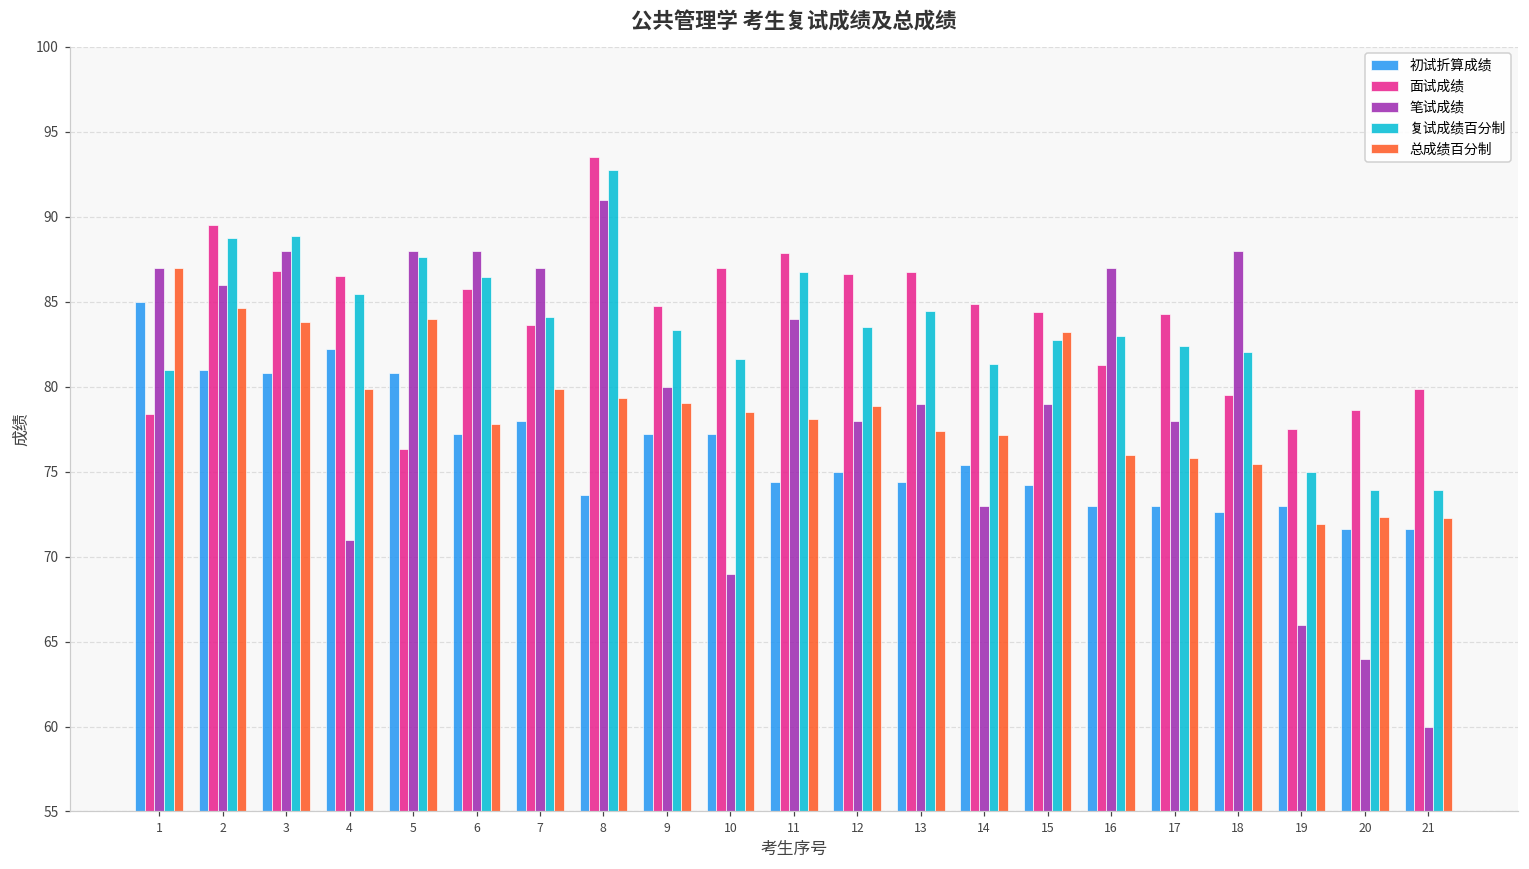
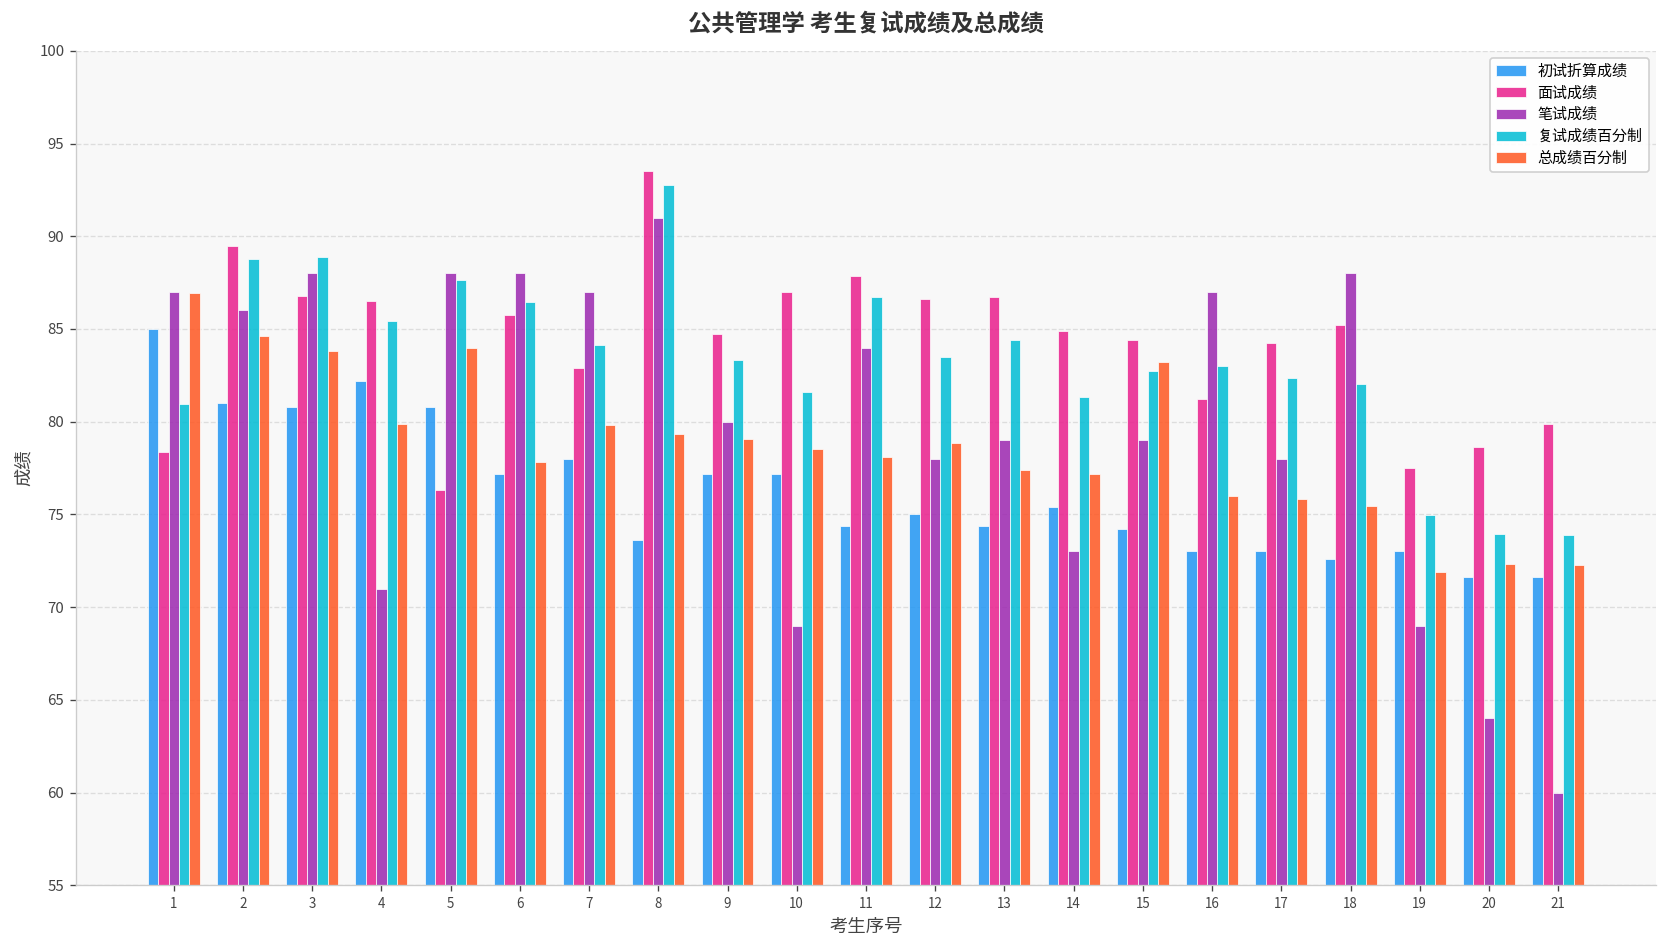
  {
    "面试成绩": {
      "1": 78.4,
      "2": 89.5,
      "3": 86.8,
      "4": 86.5,
      "5": 76.3,
      "6": 85.8,
-     "7": 83.6,
+     "7": 82.9,
      "8": 93.5,
      "9": 84.8,
      "10": 87.0,
      "11": 87.9,
      "12": 86.6,
      "13": 86.8,
      "14": 84.9,
      "15": 84.4,
      "16": 81.3,
      "17": 84.3,
-     "18": 79.5,
+     "18": 85.2,
      "19": 77.5,
      "20": 78.6,
      "21": 79.9
    },
    "笔试成绩": {
      "1": 87,
      "2": 86,
      "3": 88,
      "4": 71,
      "5": 88,
      "6": 88,
      "7": 87,
      "8": 91,
      "9": 80,
      "10": 69,
      "11": 84,
      "12": 78,
      "13": 79,
      "14": 73,
      "15": 79,
      "16": 87,
      "17": 78,
      "18": 88,
-     "19": 66,
+     "19": 69,
      "20": 64,
      "21": 60
    },
    "总成绩百分制": {
      "1": 87.0,
      "2": 84.6,
      "3": 83.8,
      "4": 79.9,
      "5": 84.0,
      "6": 77.8,
      "7": 79.8,
      "8": 79.4,
      "9": 79.0,
      "10": 78.5,
      "11": 78.1,
      "12": 78.8,
      "13": 77.4,
      "14": 77.2,
      "15": 83.2,
      "16": 76.0,
      "17": 75.8,
      "18": 75.4,
      "19": 71.9,
      "20": 72.3,
      "21": 72.3
    }
  }
